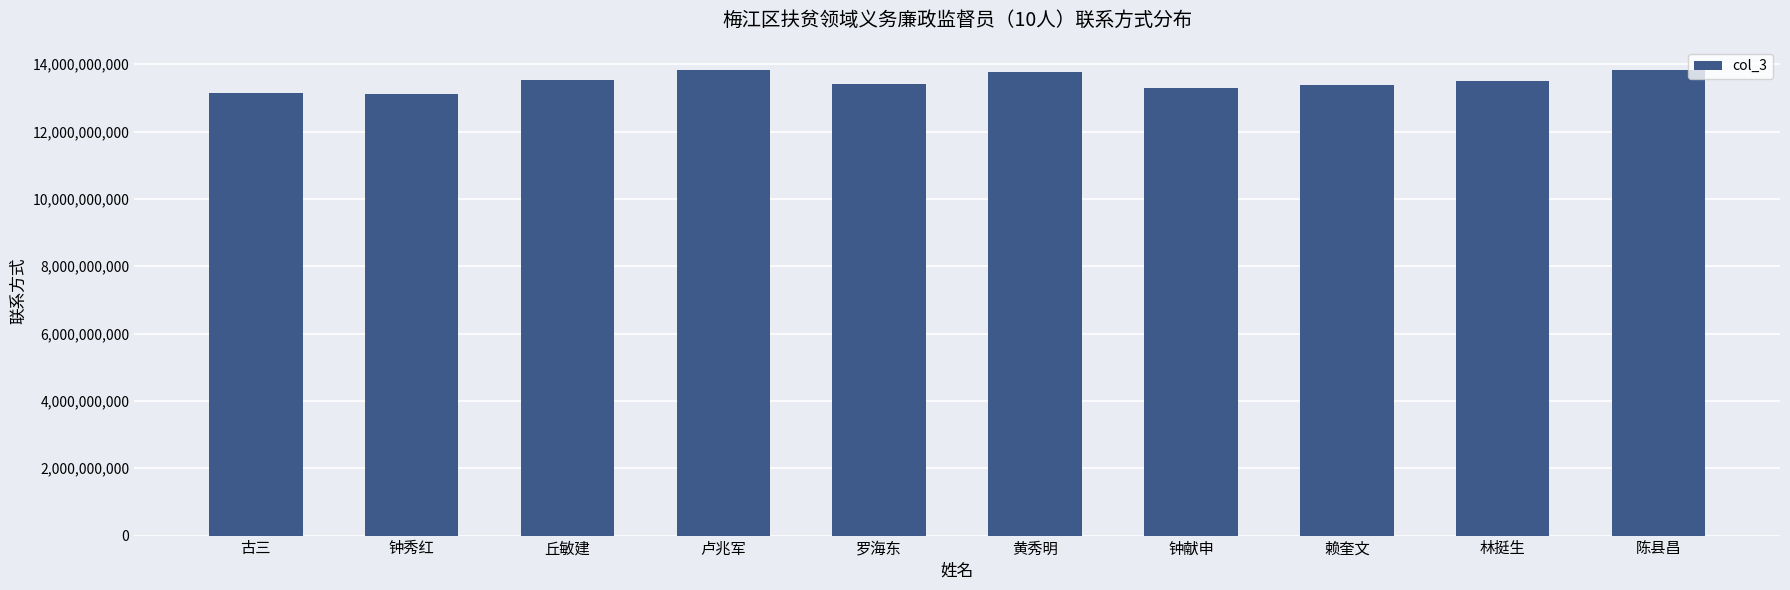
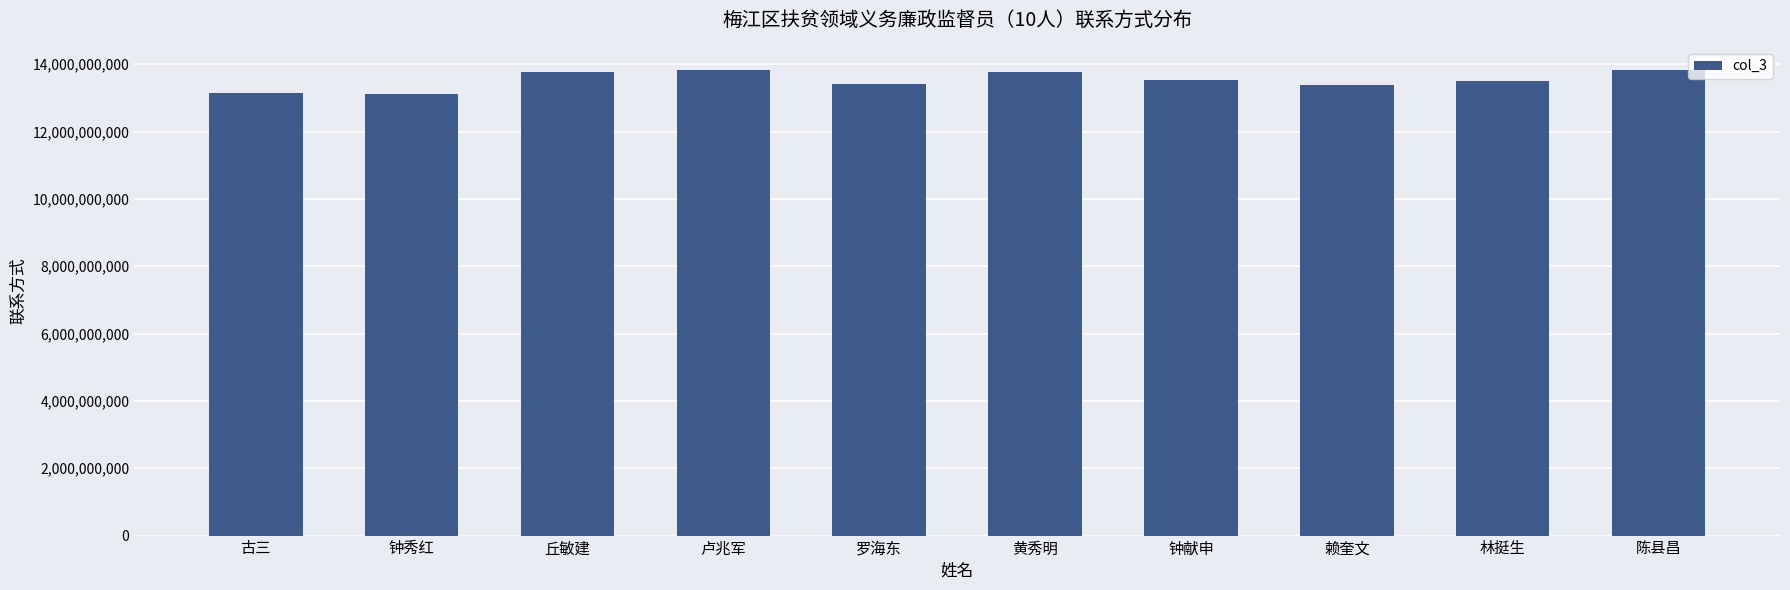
  {
    "古三": "13,100,000,000",
    "钟秀红": "13,100,000,000",
-   "丘敏建": "13,500,000,000",
+   "丘敏建": "13,800,000,000",
    "卢兆军": "13,800,000,000",
    "罗海东": "13,400,000,000",
    "黄秀明": "13,800,000,000",
-   "钟献申": "13,300,000,000",
+   "钟献申": "13,500,000,000",
    "赖奎文": "13,400,000,000",
    "林挺生": "13,500,000,000",
    "陈县昌": "13,800,000,000"
  }
